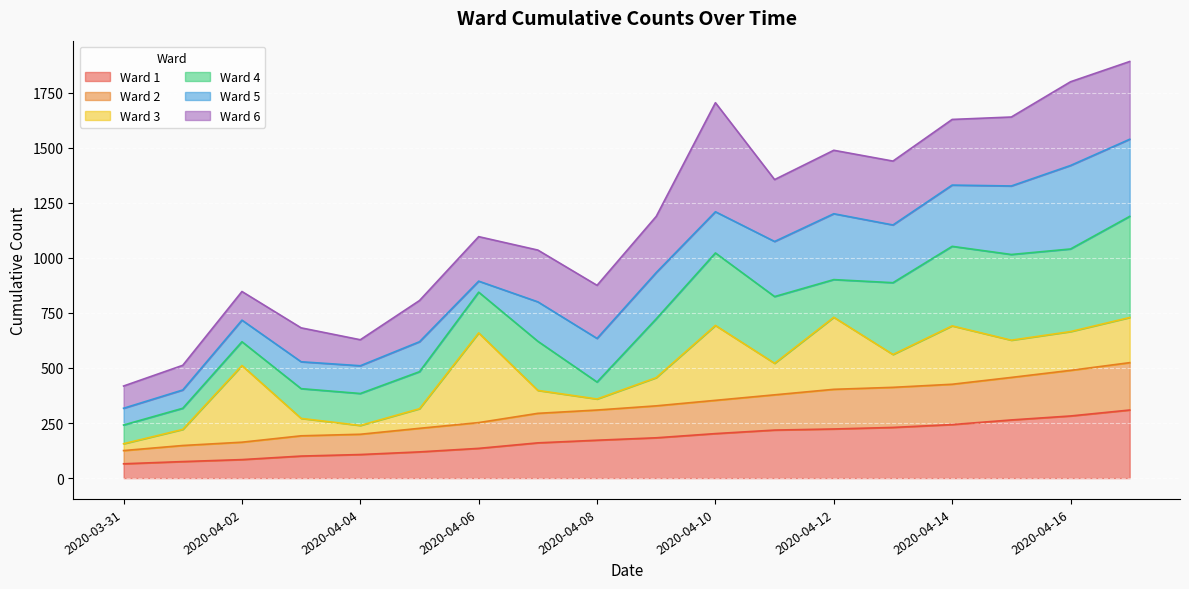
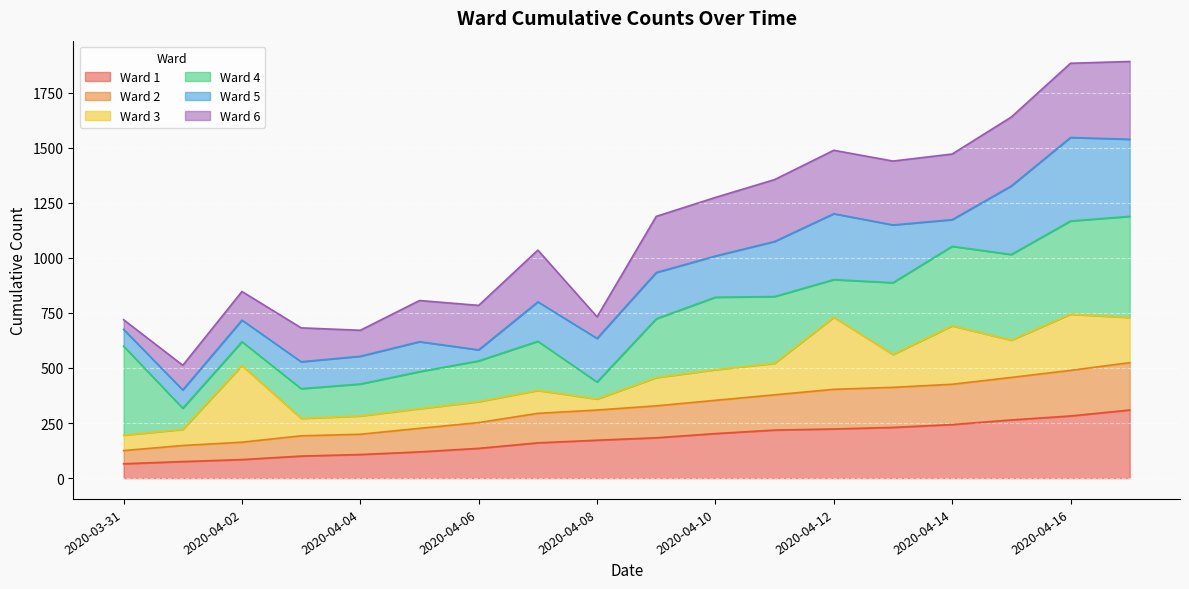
  {
    "Ward 3": {
-     "2020-03-31": 30,
+     "2020-03-31": 70,
      "2020-04-02": 350,
-     "2020-04-04": 40,
-     "2020-04-06": 410,
+     "2020-04-04": 80,
+     "2020-04-06": 100,
      "2020-04-08": 50,
-     "2020-04-10": 340,
+     "2020-04-10": 140,
      "2020-04-12": 330,
      "2020-04-14": 270,
-     "2020-04-16": 180
+     "2020-04-16": 260
    },
    "Ward 4": {
-     "2020-03-31": 90,
+     "2020-03-31": 400,
      "2020-04-02": 110,
      "2020-04-04": 150,
      "2020-04-06": 190,
      "2020-04-08": 80,
      "2020-04-10": 330,
      "2020-04-12": 170,
      "2020-04-14": 360,
-     "2020-04-16": 380
+     "2020-04-16": 420
    },
    "Ward 5": {
      "2020-03-31": 80,
      "2020-04-02": 100,
      "2020-04-04": 130,
      "2020-04-06": 50,
      "2020-04-08": 200,
      "2020-04-10": 190,
      "2020-04-12": 300,
-     "2020-04-14": 280,
+     "2020-04-14": 120,
      "2020-04-16": 380
    },
    "Ward 6": {
-     "2020-03-31": 100,
+     "2020-03-31": 40,
      "2020-04-02": 130,
      "2020-04-04": 120,
      "2020-04-06": 200,
-     "2020-04-08": 240,
-     "2020-04-10": 500,
+     "2020-04-08": 100,
+     "2020-04-10": 270,
      "2020-04-12": 290,
      "2020-04-14": 300,
-     "2020-04-16": 380
+     "2020-04-16": 340
    }
  }
